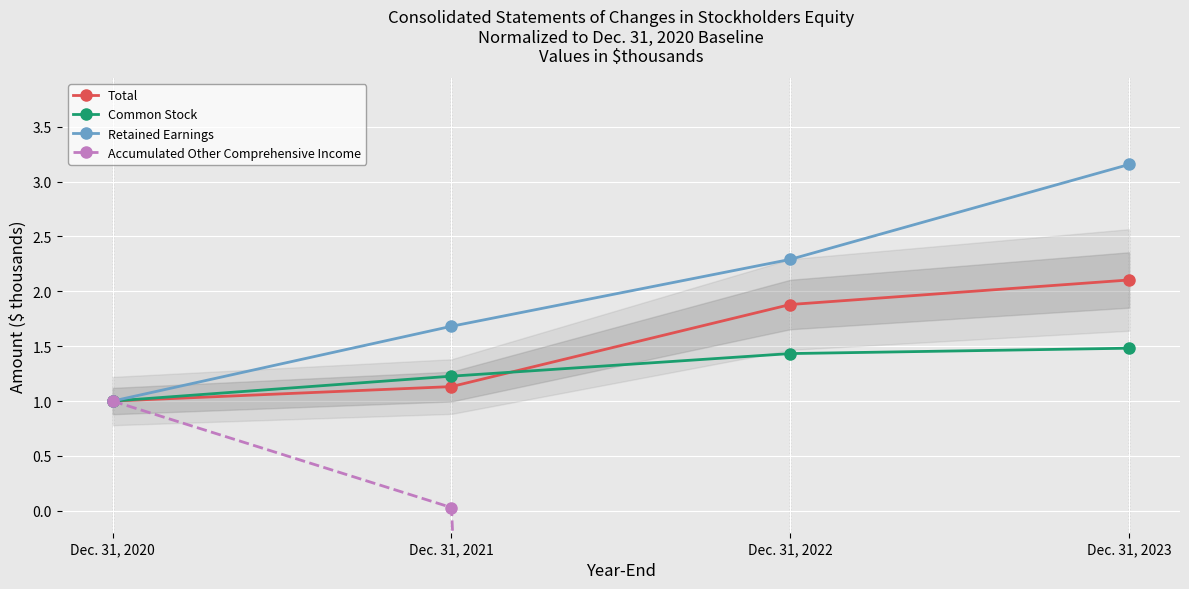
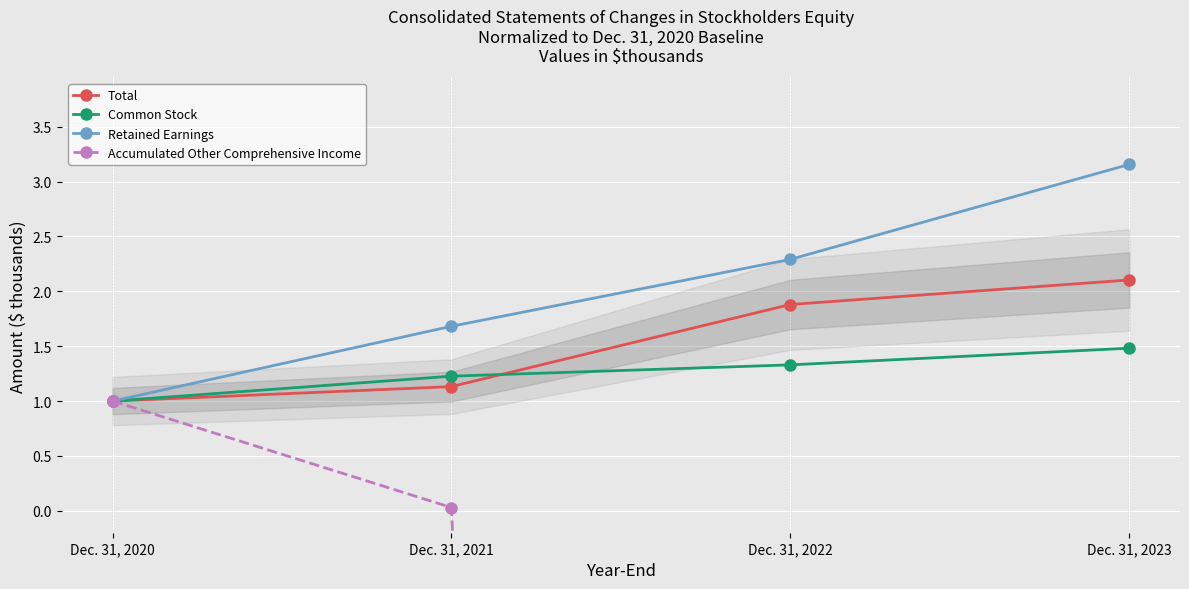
  {
    "Total": {
      "Dec. 31, 2021": 1.13,
      "Dec. 31, 2022": 1.88,
      "Dec. 31, 2023": 2.10
    },
    "Common Stock": {
      "Dec. 31, 2021": 1.23,
-     "Dec. 31, 2022": 1.43,
+     "Dec. 31, 2022": 1.33,
      "Dec. 31, 2023": 1.48
    },
    "Retained Earnings": {
      "Dec. 31, 2021": 1.68,
      "Dec. 31, 2023": 3.16
    },
    "Accumulated Other Comprehensive Income": {
      "Dec. 31, 2021": 0.03
    }
  }
